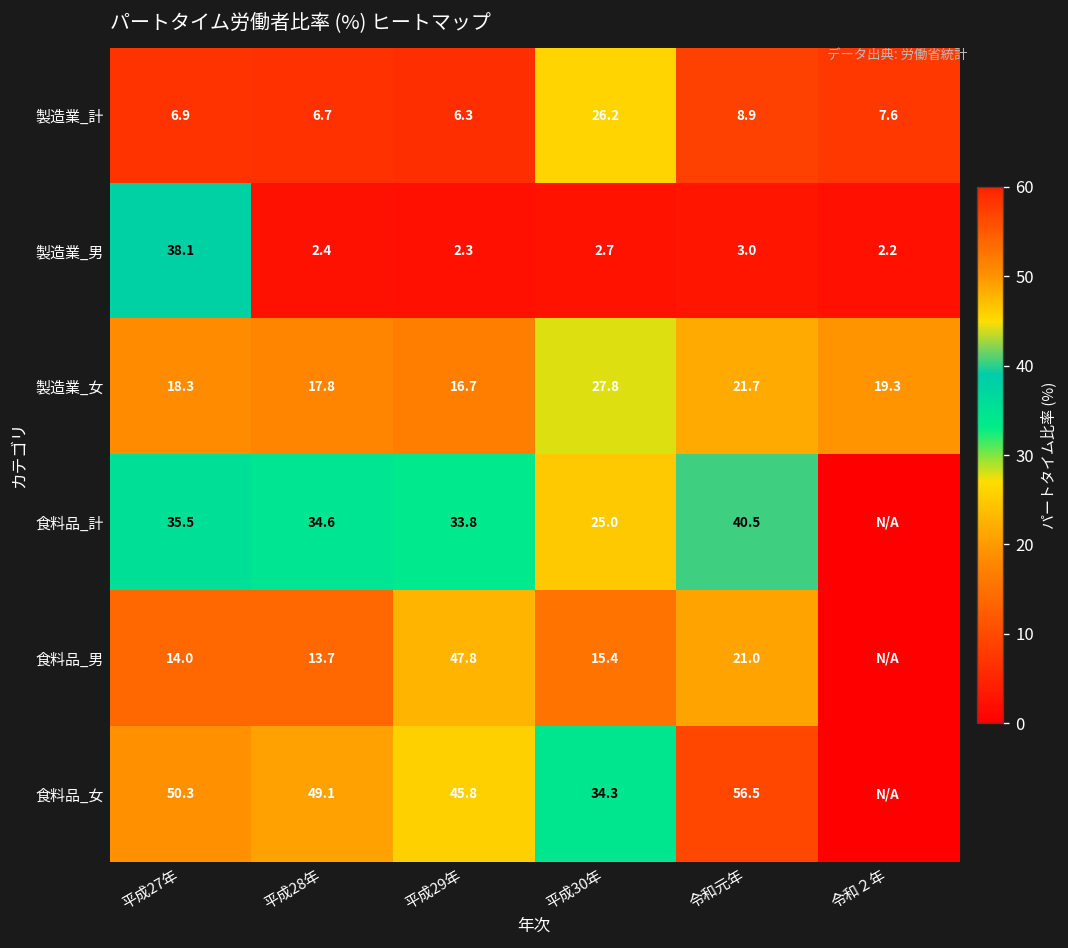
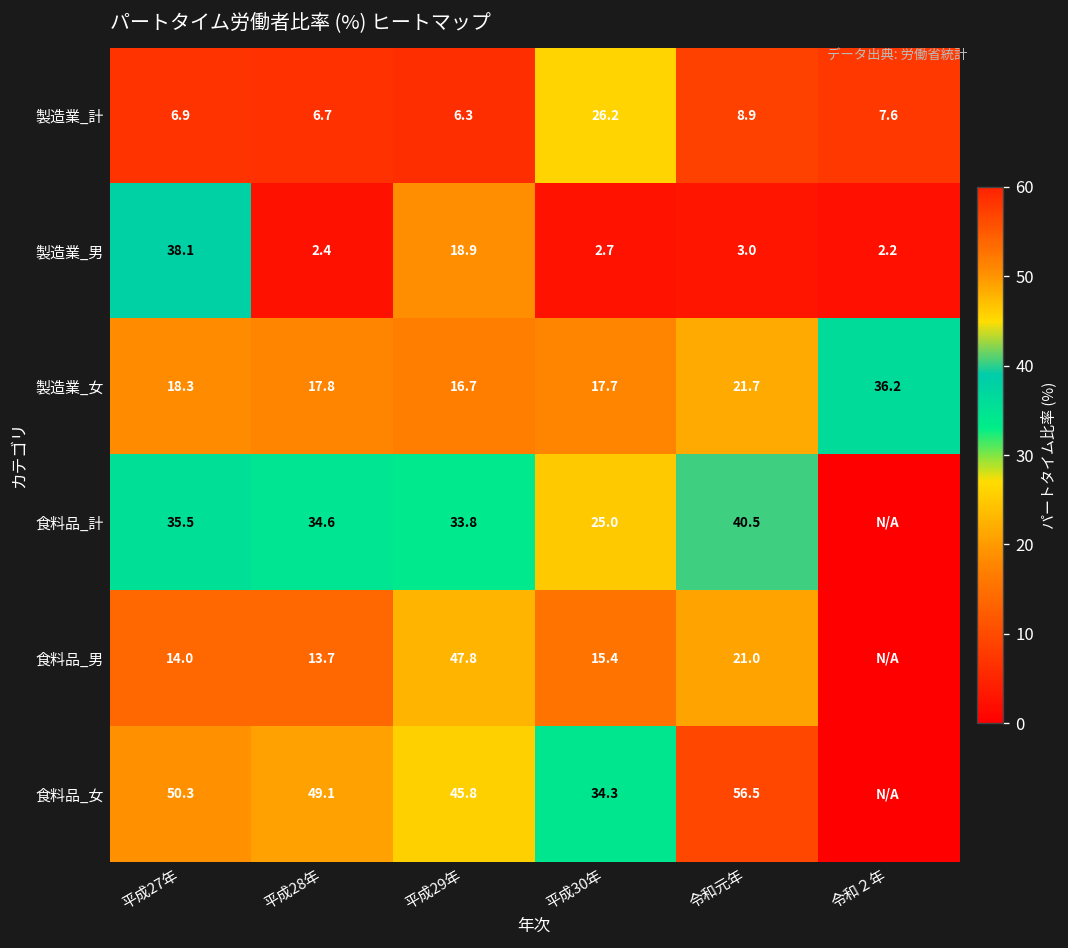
  {
    "製造業_計": {
      "平成27年": 6.9,
      "平成28年": 6.7,
      "平成29年": 6.3,
      "平成30年": 26.2,
      "令和元年": 8.9
    },
    "製造業_男": {
      "平成27年": 38.1,
      "平成28年": 2.4,
-     "平成29年": 2.3,
+     "平成29年": 18.9,
      "平成30年": 2.7,
      "令和元年": 3.0,
      "令和２年": 2.2
    },
    "製造業_女": {
      "平成27年": 18.3,
      "平成28年": 17.8,
      "平成29年": 16.7,
-     "平成30年": 27.8,
+     "平成30年": 17.7,
      "令和元年": 21.7,
-     "令和２年": 19.3
+     "令和２年": 36.2
    },
    "食料品_計": {
      "平成27年": 35.5,
      "平成28年": 34.6,
      "平成29年": 33.8,
      "平成30年": 25.0,
      "令和元年": 40.5
    },
    "食料品_男": {
      "平成27年": 14.0,
      "平成28年": 13.7,
      "平成29年": 47.8,
      "平成30年": 15.4,
      "令和元年": 21.0
    },
    "食料品_女": {
      "平成27年": 50.3,
      "平成28年": 49.1,
      "平成29年": 45.8,
      "平成30年": 34.3,
      "令和元年": 56.5
    }
  }
